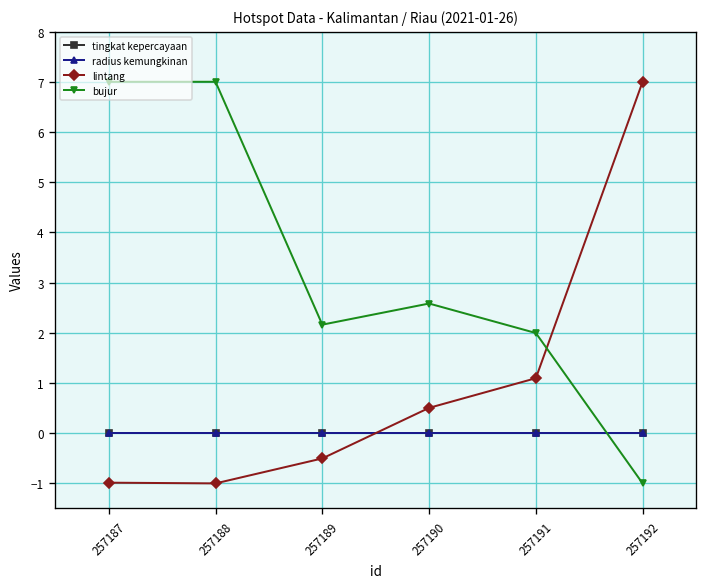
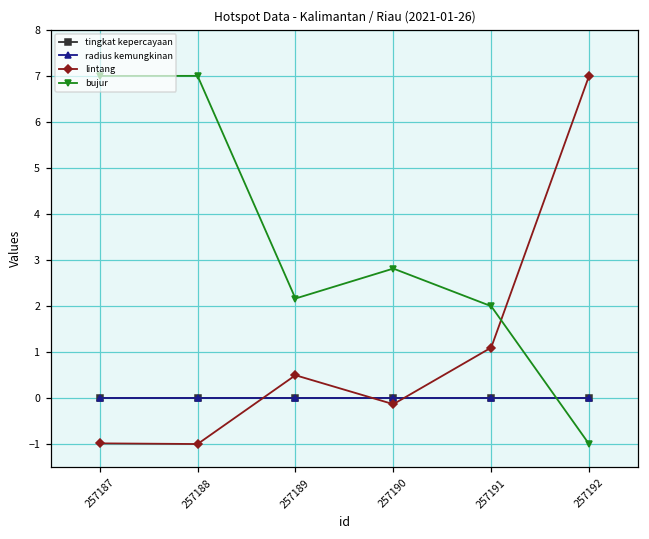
  {
    "radius kemungkinan": {
      "257187": 0.0,
      "257188": 0.0,
      "257189": 0.0,
      "257190": 0.0,
      "257191": 0.0,
      "257192": 0.0
    },
    "lintang": {
      "257187": -1.0,
      "257188": -1.0,
-     "257189": -0.5,
-     "257190": 0.5,
+     "257189": 0.5,
+     "257190": -0.1,
      "257191": 1.1,
      "257192": 7.0
    },
    "bujur": {
      "257188": 7.0,
      "257189": 2.2,
-     "257190": 2.6,
+     "257190": 2.8,
      "257191": 2.0,
      "257192": -1.0
    }
  }
